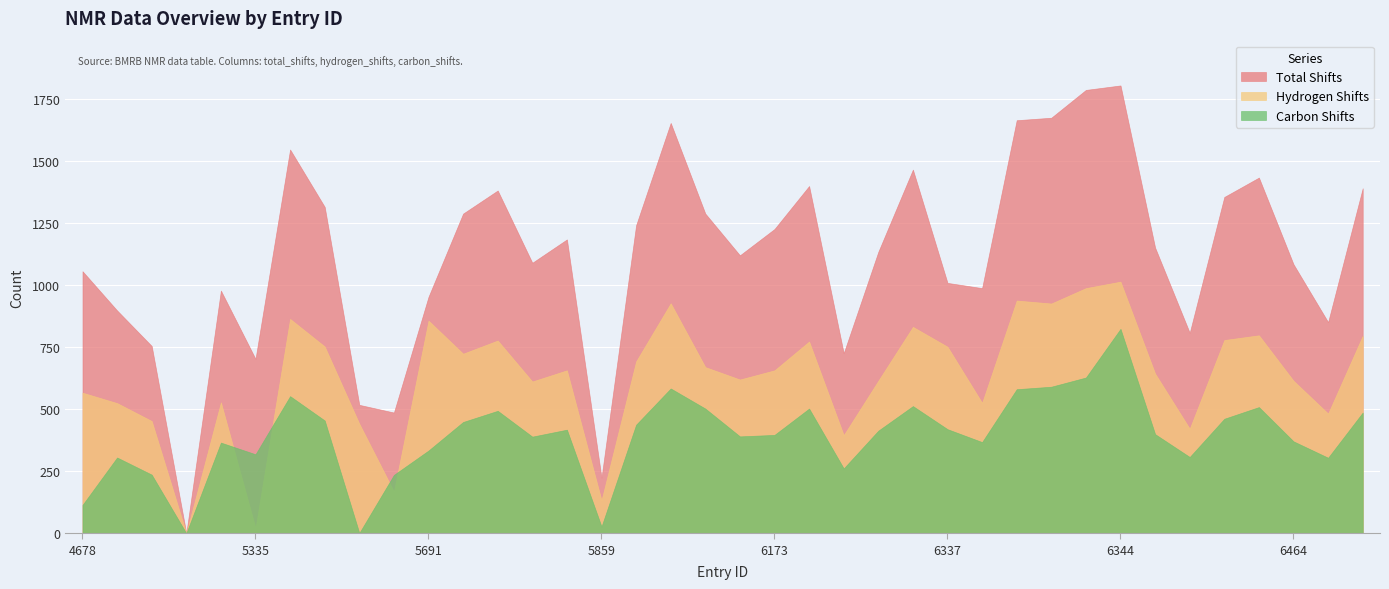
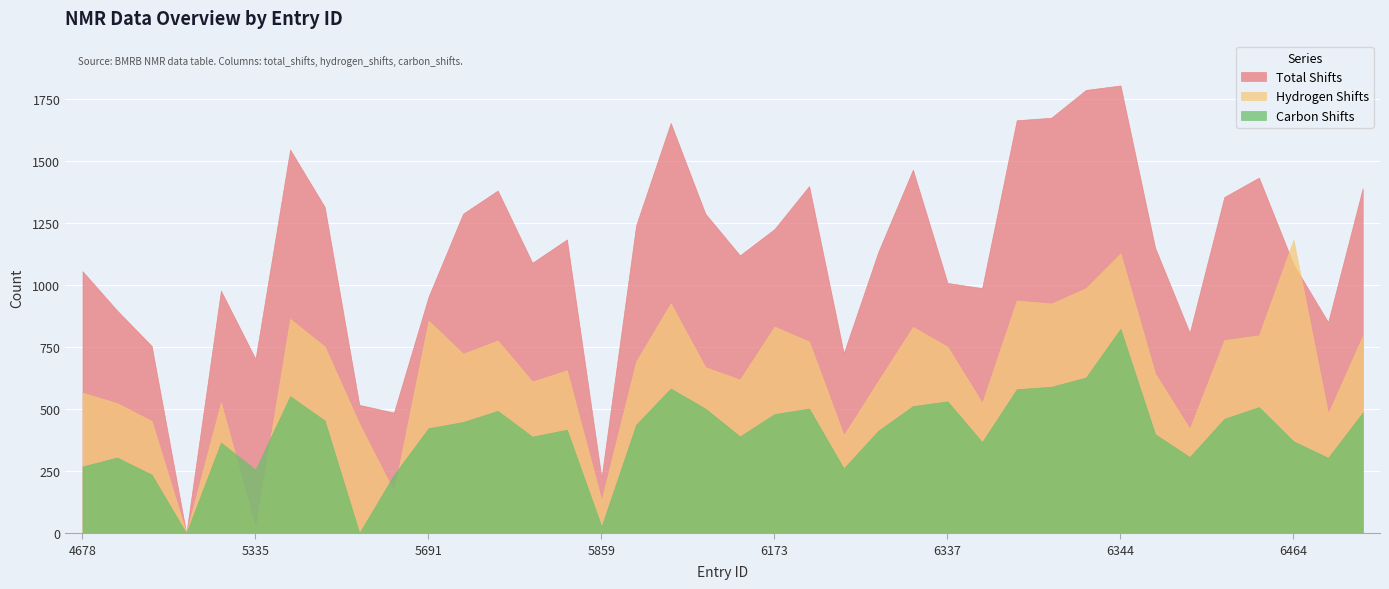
  {
    "Total Shifts": {
      "4678": 1060,
      "5335": 700,
      "5691": 950,
      "5859": 220,
      "6173": 1230,
      "6337": 1010,
      "6344": 1800,
      "6464": 1080
    },
    "Hydrogen Shifts": {
      "4678": 570,
      "5335": 20,
      "5691": 860,
      "5859": 130,
-     "6173": 660,
+     "6173": 830,
      "6337": 750,
-     "6344": 1010,
-     "6464": 610
+     "6344": 1130,
+     "6464": 1180
    },
    "Carbon Shifts": {
-     "4678": 110,
-     "5335": 320,
-     "5691": 330,
+     "4678": 270,
+     "5335": 260,
+     "5691": 420,
      "5859": 30,
-     "6173": 400,
-     "6337": 420,
+     "6173": 480,
+     "6337": 530,
      "6344": 820,
      "6464": 370
    }
  }
